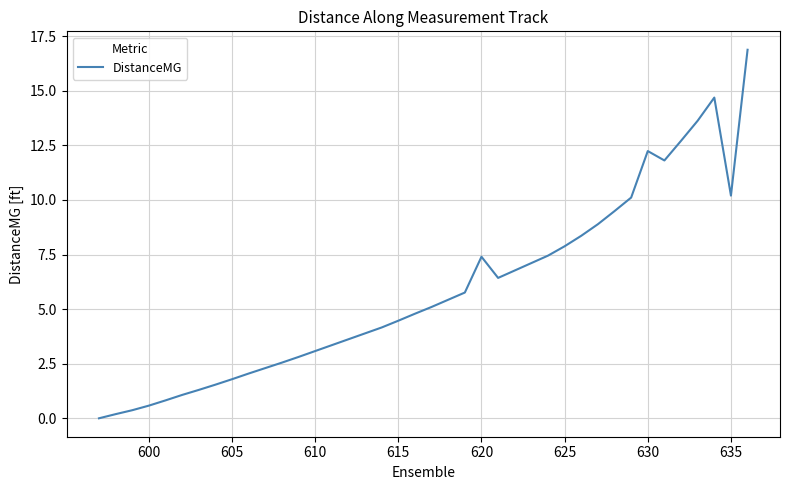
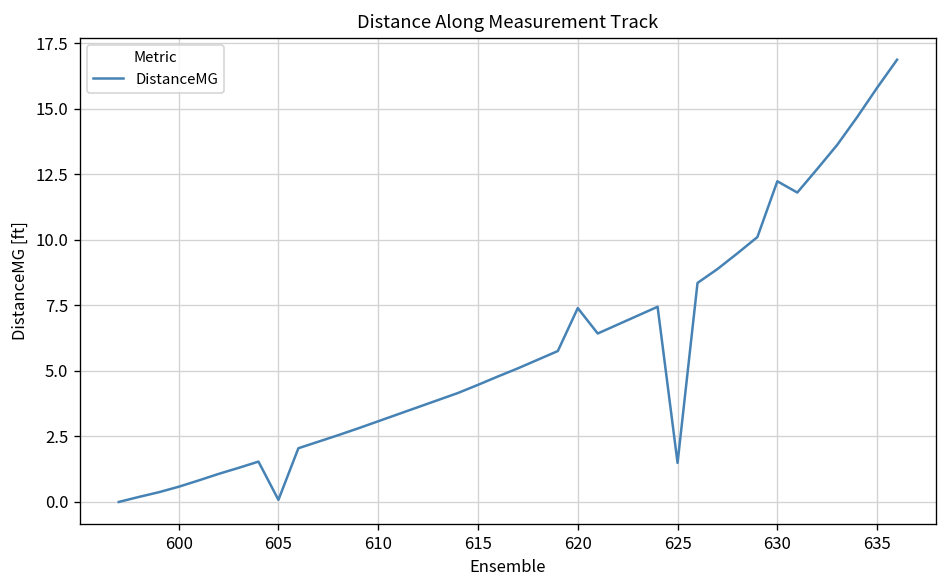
  {
    "600": 0.6,
-   "605": 1.8,
+   "605": 0.1,
    "610": 3.1,
    "615": 4.5,
    "620": 7.4,
-   "625": 7.9,
+   "625": 1.5,
    "630": 12.2,
-   "635": 10.2
+   "635": 15.8
  }
